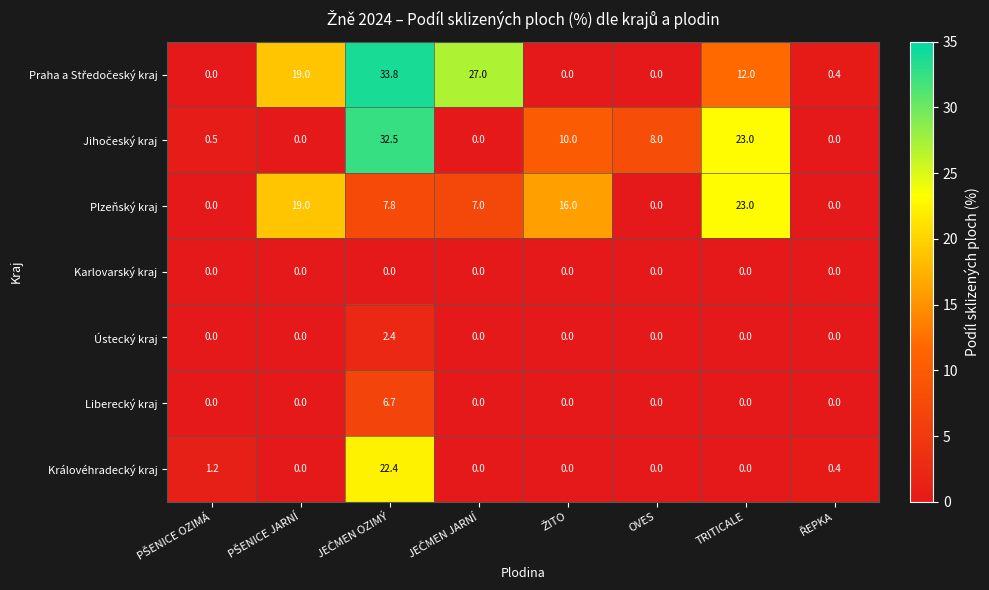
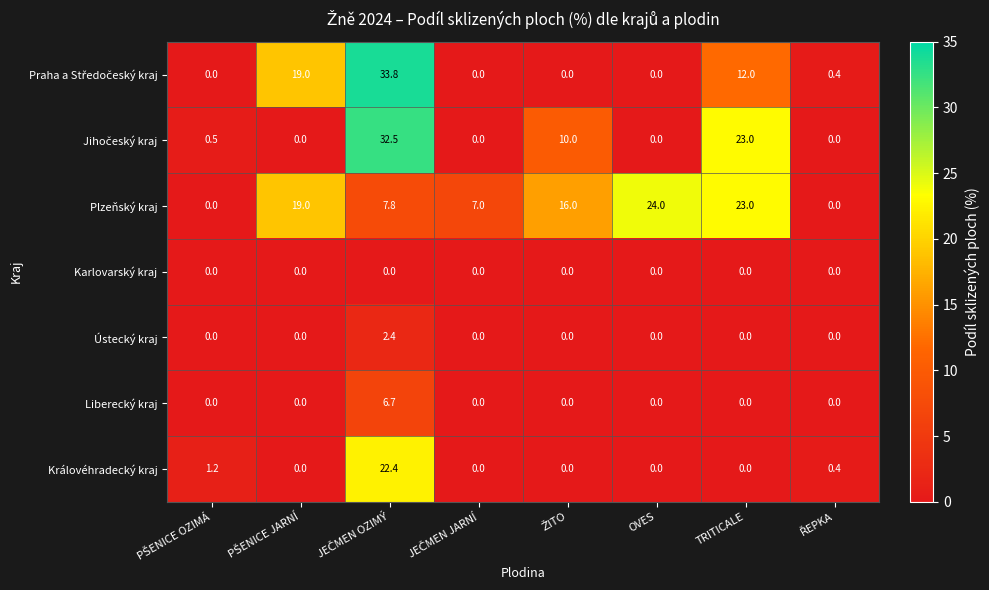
  {
    "Praha a Středočeský kraj": {
      "PŠENICE OZIMÁ": 0.0,
      "PŠENICE JARNÍ": 19.0,
      "JEČMEN OZIMÝ": 33.8,
-     "JEČMEN JARNÍ": 27.0,
+     "JEČMEN JARNÍ": 0.0,
      "ŽITO": 0.0,
      "OVES": 0.0,
      "TRITICALE": 12.0,
      "ŘEPKA": 0.4
    },
    "Jihočeský kraj": {
      "PŠENICE OZIMÁ": 0.5,
      "PŠENICE JARNÍ": 0.0,
      "JEČMEN OZIMÝ": 32.5,
      "JEČMEN JARNÍ": 0.0,
      "ŽITO": 10.0,
-     "OVES": 8.0,
+     "OVES": 0.0,
      "TRITICALE": 23.0,
      "ŘEPKA": 0.0
    },
    "Plzeňský kraj": {
      "PŠENICE OZIMÁ": 0.0,
      "PŠENICE JARNÍ": 19.0,
      "JEČMEN OZIMÝ": 7.8,
      "JEČMEN JARNÍ": 7.0,
      "ŽITO": 16.0,
-     "OVES": 0.0,
+     "OVES": 24.0,
      "TRITICALE": 23.0,
      "ŘEPKA": 0.0
    },
    "Karlovarský kraj": {
      "PŠENICE OZIMÁ": 0.0,
      "PŠENICE JARNÍ": 0.0,
      "JEČMEN OZIMÝ": 0.0,
      "JEČMEN JARNÍ": 0.0,
      "ŽITO": 0.0,
      "OVES": 0.0,
      "TRITICALE": 0.0,
      "ŘEPKA": 0.0
    },
    "Ústecký kraj": {
      "PŠENICE OZIMÁ": 0.0,
      "PŠENICE JARNÍ": 0.0,
      "JEČMEN OZIMÝ": 2.4,
      "JEČMEN JARNÍ": 0.0,
      "ŽITO": 0.0,
      "OVES": 0.0,
      "TRITICALE": 0.0,
      "ŘEPKA": 0.0
    },
    "Liberecký kraj": {
      "PŠENICE OZIMÁ": 0.0,
      "PŠENICE JARNÍ": 0.0,
      "JEČMEN OZIMÝ": 6.7,
      "JEČMEN JARNÍ": 0.0,
      "ŽITO": 0.0,
      "OVES": 0.0,
      "TRITICALE": 0.0,
      "ŘEPKA": 0.0
    },
    "Královéhradecký kraj": {
      "PŠENICE OZIMÁ": 1.2,
      "PŠENICE JARNÍ": 0.0,
      "JEČMEN OZIMÝ": 22.4,
      "JEČMEN JARNÍ": 0.0,
      "ŽITO": 0.0,
      "OVES": 0.0,
      "TRITICALE": 0.0,
      "ŘEPKA": 0.4
    }
  }
